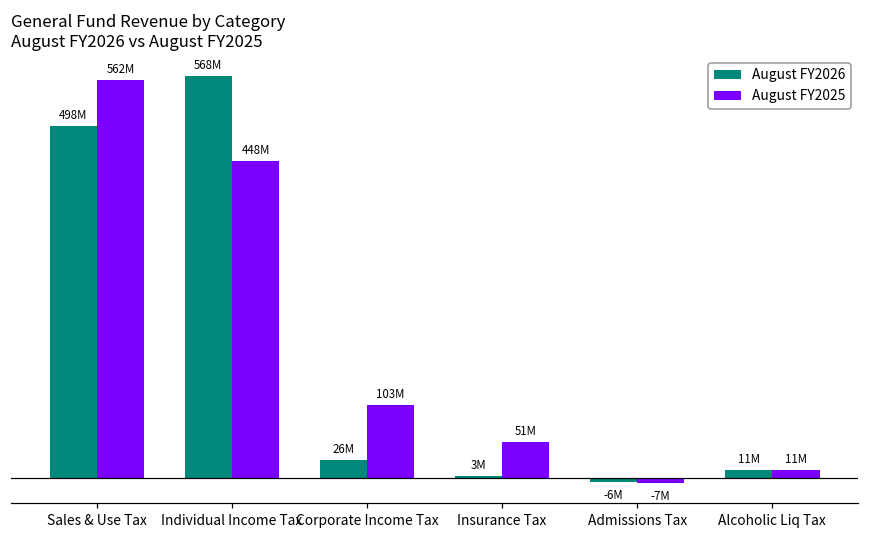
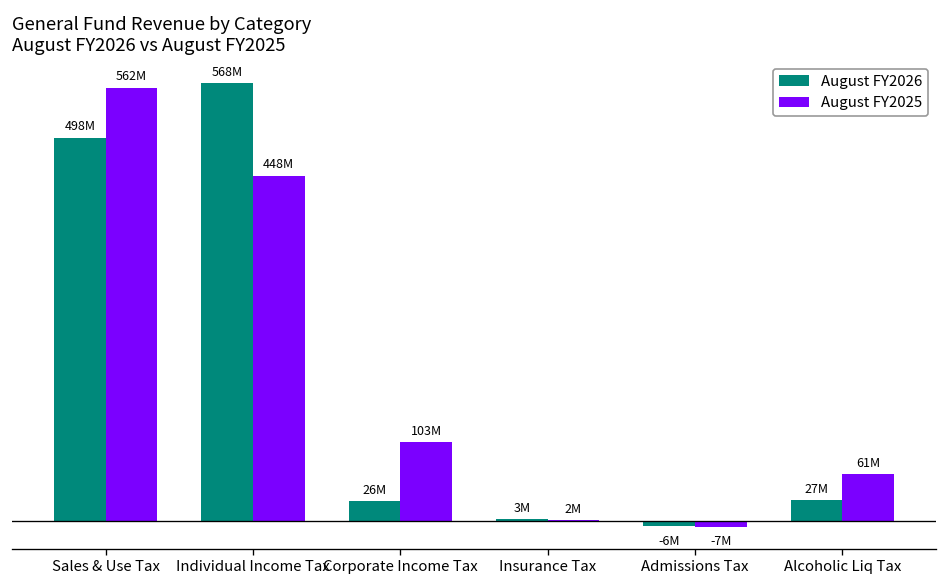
  {
    "August FY2026": {
      "Sales & Use Tax": "498M",
      "Individual Income Tax": "568M",
      "Corporate Income Tax": "26M",
      "Insurance Tax": "3M",
      "Admissions Tax": "-6M",
-     "Alcoholic Liq Tax": "11M"
+     "Alcoholic Liq Tax": "27M"
    },
    "August FY2025": {
      "Sales & Use Tax": "562M",
      "Individual Income Tax": "448M",
      "Corporate Income Tax": "103M",
-     "Insurance Tax": "51M",
+     "Insurance Tax": "2M",
      "Admissions Tax": "-7M",
-     "Alcoholic Liq Tax": "11M"
+     "Alcoholic Liq Tax": "61M"
    }
  }
